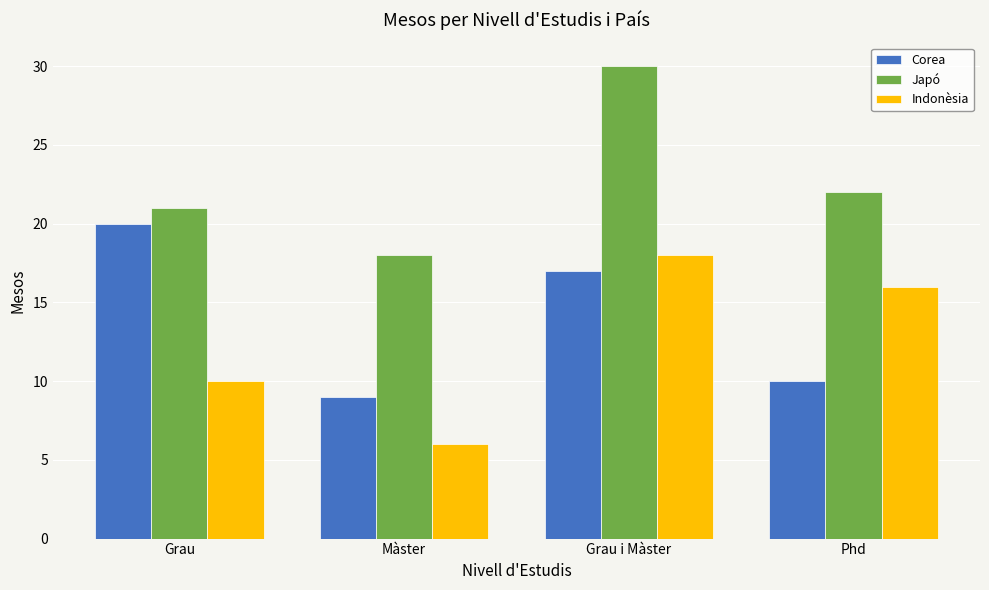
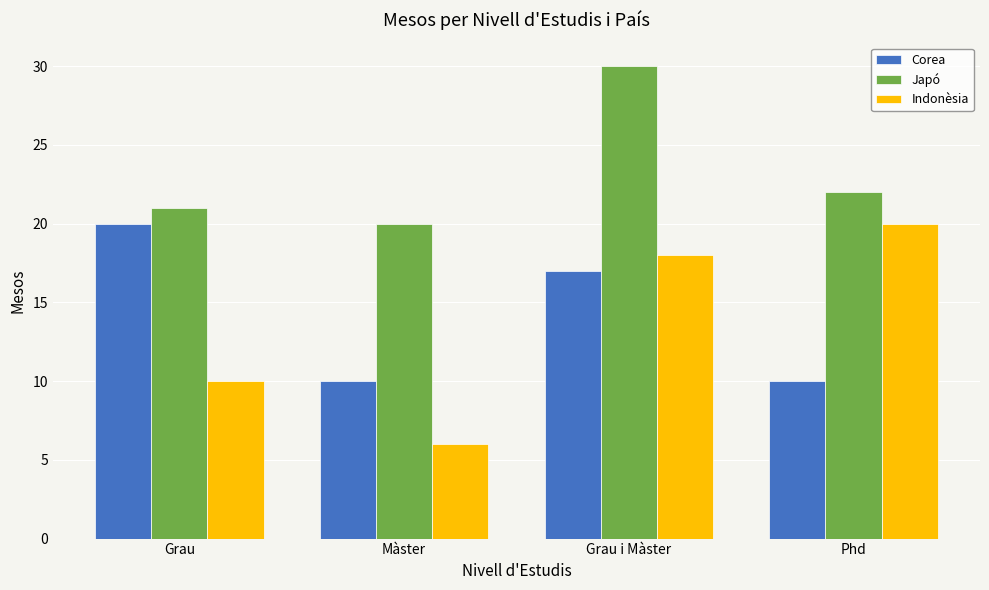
  {
    "Corea": {
      "Grau": 20,
-     "Màster": 9,
+     "Màster": 10,
      "Grau i Màster": 17,
      "Phd": 10
    },
    "Japó": {
      "Grau": 21,
-     "Màster": 18,
+     "Màster": 20,
      "Grau i Màster": 30,
      "Phd": 22
    },
    "Indonèsia": {
      "Grau": 10,
      "Màster": 6,
      "Grau i Màster": 18,
-     "Phd": 16
+     "Phd": 20
    }
  }
